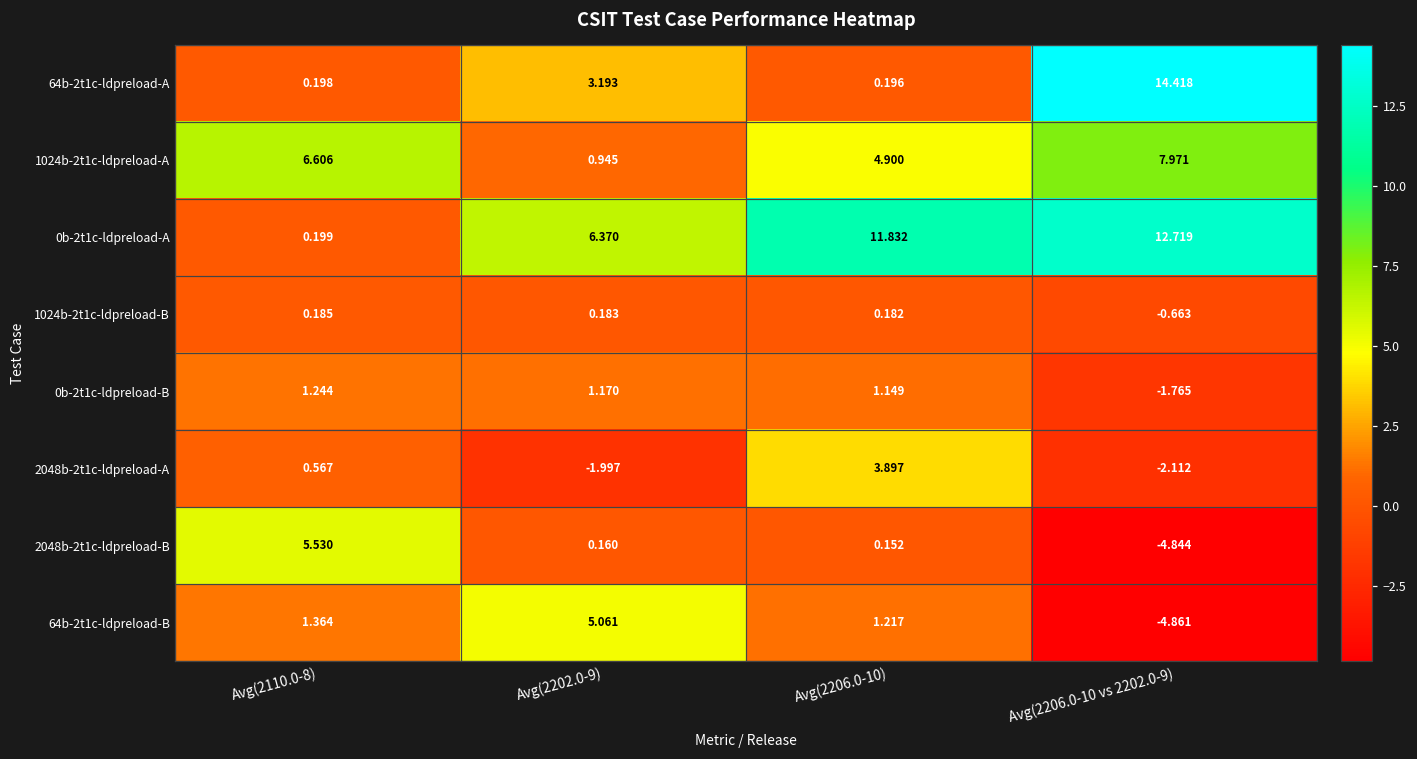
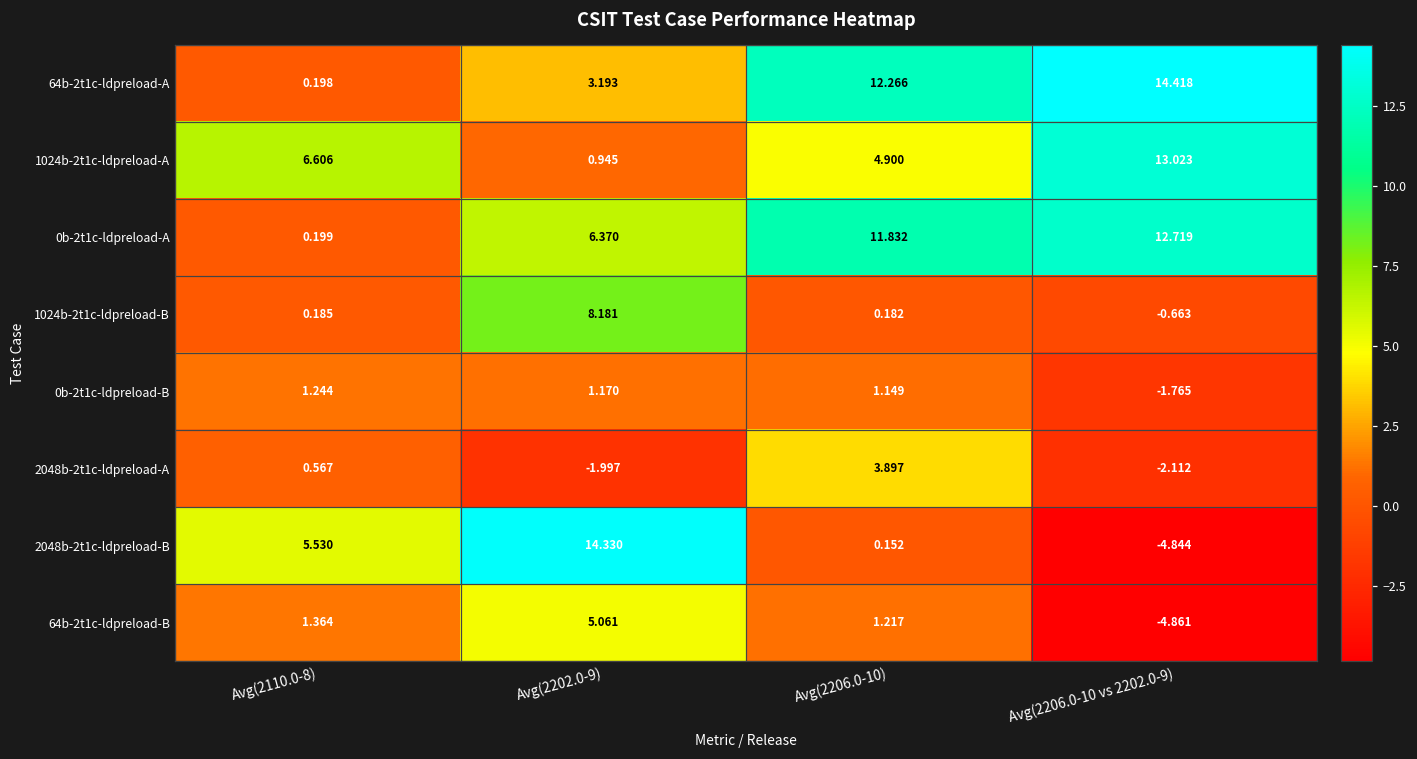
  {
    "64b-2t1c-ldpreload-A": {
      "Avg(2110.0-8)": 0.198,
      "Avg(2202.0-9)": 3.193,
-     "Avg(2206.0-10)": 0.196,
+     "Avg(2206.0-10)": 12.266,
      "Avg(2206.0-10 vs 2202.0-9)": 14.418
    },
    "1024b-2t1c-ldpreload-A": {
      "Avg(2110.0-8)": 6.606,
      "Avg(2202.0-9)": 0.945,
      "Avg(2206.0-10)": 4.900,
-     "Avg(2206.0-10 vs 2202.0-9)": 7.971
+     "Avg(2206.0-10 vs 2202.0-9)": 13.023
    },
    "0b-2t1c-ldpreload-A": {
      "Avg(2110.0-8)": 0.199,
      "Avg(2202.0-9)": 6.370,
      "Avg(2206.0-10)": 11.832,
      "Avg(2206.0-10 vs 2202.0-9)": 12.719
    },
    "1024b-2t1c-ldpreload-B": {
      "Avg(2110.0-8)": 0.185,
-     "Avg(2202.0-9)": 0.183,
+     "Avg(2202.0-9)": 8.181,
      "Avg(2206.0-10)": 0.182,
      "Avg(2206.0-10 vs 2202.0-9)": -0.663
    },
    "0b-2t1c-ldpreload-B": {
      "Avg(2110.0-8)": 1.244,
      "Avg(2202.0-9)": 1.170,
      "Avg(2206.0-10)": 1.149,
      "Avg(2206.0-10 vs 2202.0-9)": -1.765
    },
    "2048b-2t1c-ldpreload-A": {
      "Avg(2110.0-8)": 0.567,
      "Avg(2202.0-9)": -1.997,
      "Avg(2206.0-10)": 3.897,
      "Avg(2206.0-10 vs 2202.0-9)": -2.112
    },
    "2048b-2t1c-ldpreload-B": {
      "Avg(2110.0-8)": 5.530,
-     "Avg(2202.0-9)": 0.160,
+     "Avg(2202.0-9)": 14.330,
      "Avg(2206.0-10)": 0.152,
      "Avg(2206.0-10 vs 2202.0-9)": -4.844
    },
    "64b-2t1c-ldpreload-B": {
      "Avg(2110.0-8)": 1.364,
      "Avg(2202.0-9)": 5.061,
      "Avg(2206.0-10)": 1.217,
      "Avg(2206.0-10 vs 2202.0-9)": -4.861
    }
  }
